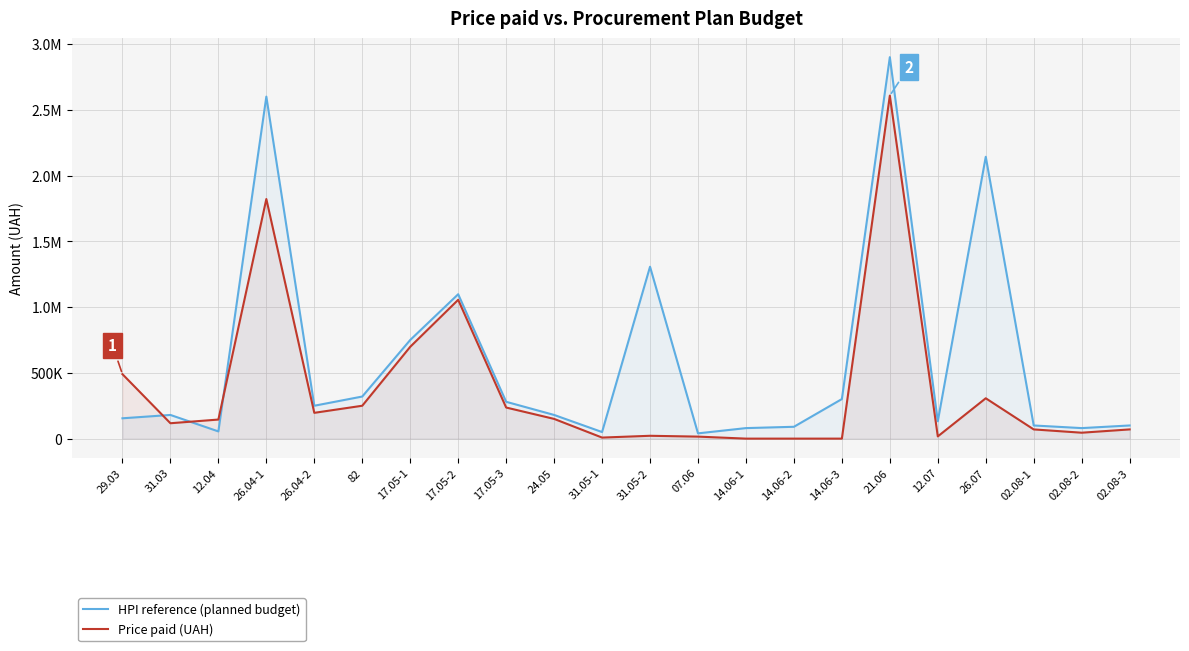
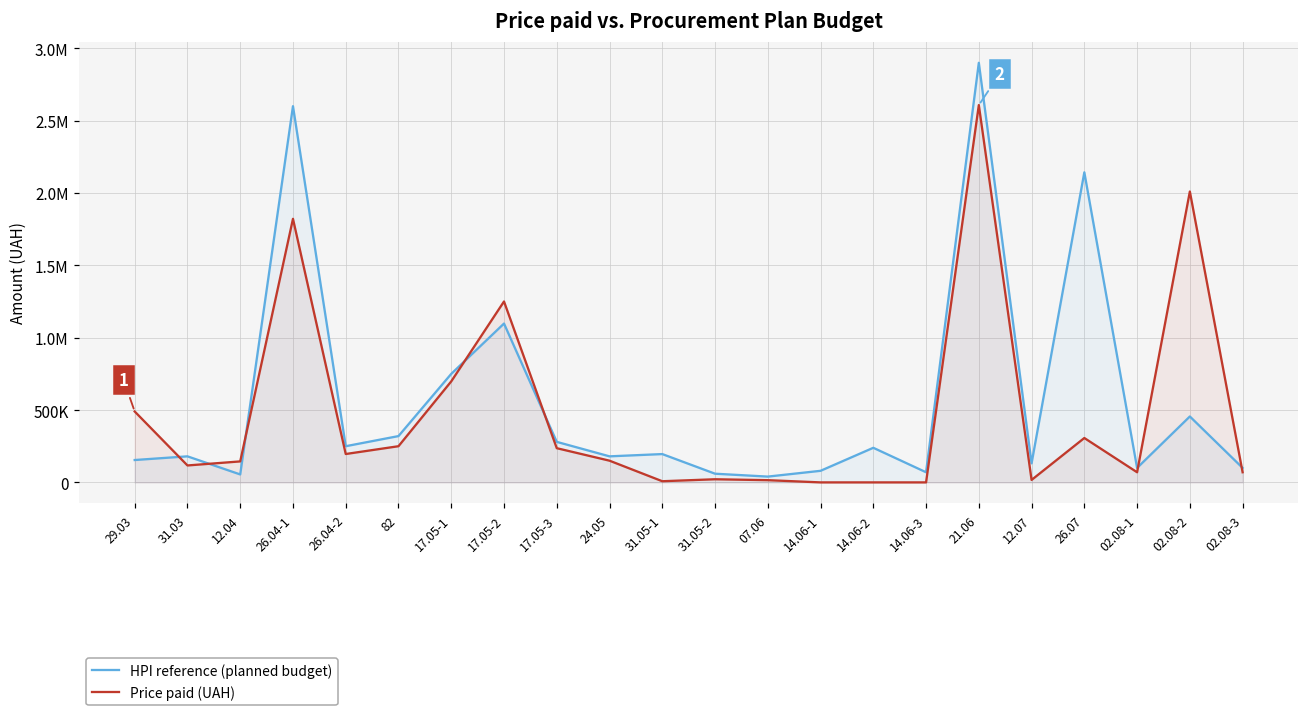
  {
    "HPI reference (planned budget)": {
      "29.03": 150000,
      "31.03": 180000,
      "12.04": 50000,
      "26.04-1": 2600000,
      "26.04-2": 250000,
      "82": 320000,
      "17.05-1": 750000,
      "17.05-2": 1100000,
      "17.05-3": 280000,
      "24.05": 180000,
-     "31.05-1": 50000,
-     "31.05-2": 1310000,
+     "31.05-1": 200000,
+     "31.05-2": 60000,
      "07.06": 40000,
      "14.06-1": 80000,
-     "14.06-2": 90000,
-     "14.06-3": 300000,
+     "14.06-2": 240000,
+     "14.06-3": 70000,
      "21.06": 2900000,
      "12.07": 130000,
      "26.07": 2140000,
      "02.08-1": 100000,
-     "02.08-2": 80000,
+     "02.08-2": 460000,
      "02.08-3": 100000
    },
    "Price paid (UAH)": {
      "31.03": 120000,
      "12.04": 150000,
      "26.04-1": 1820000,
      "26.04-2": 200000,
      "82": 250000,
      "17.05-1": 700000,
-     "17.05-2": 1060000,
+     "17.05-2": 1250000,
      "17.05-3": 240000,
      "24.05": 150000,
      "31.05-1": 10000,
      "31.05-2": 20000,
      "07.06": 20000,
      "14.06-1": 0,
      "14.06-2": 0,
      "14.06-3": 0,
      "21.06": 2610000,
      "12.07": 20000,
      "26.07": 310000,
      "02.08-1": 70000,
-     "02.08-2": 50000,
+     "02.08-2": 2010000,
      "02.08-3": 70000
    }
  }
